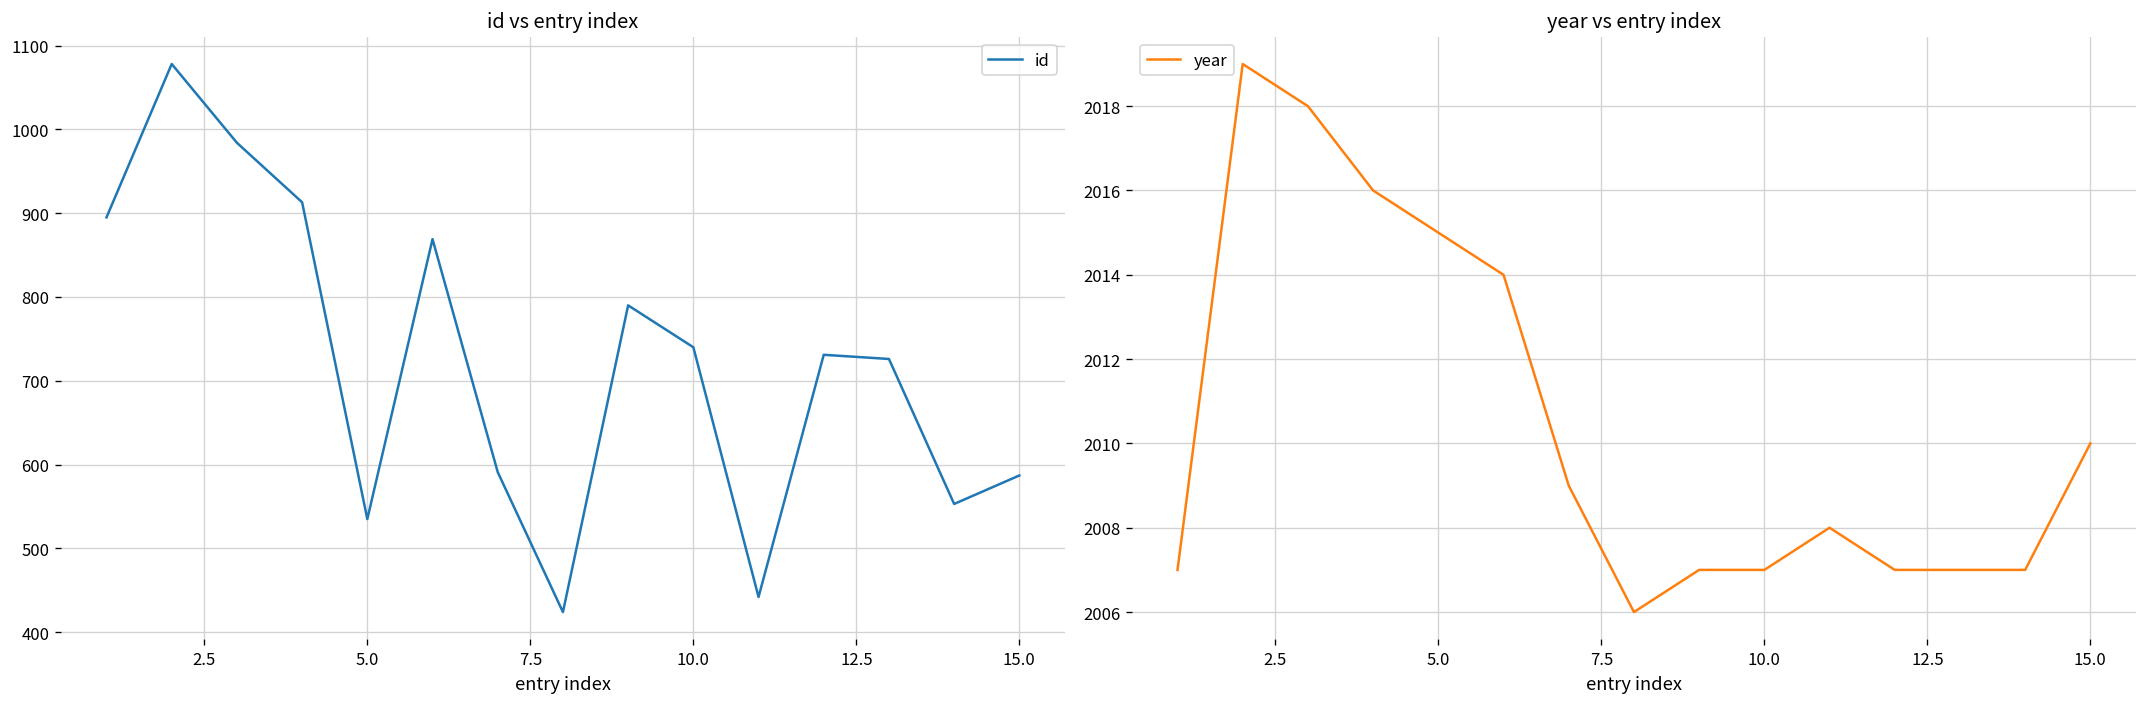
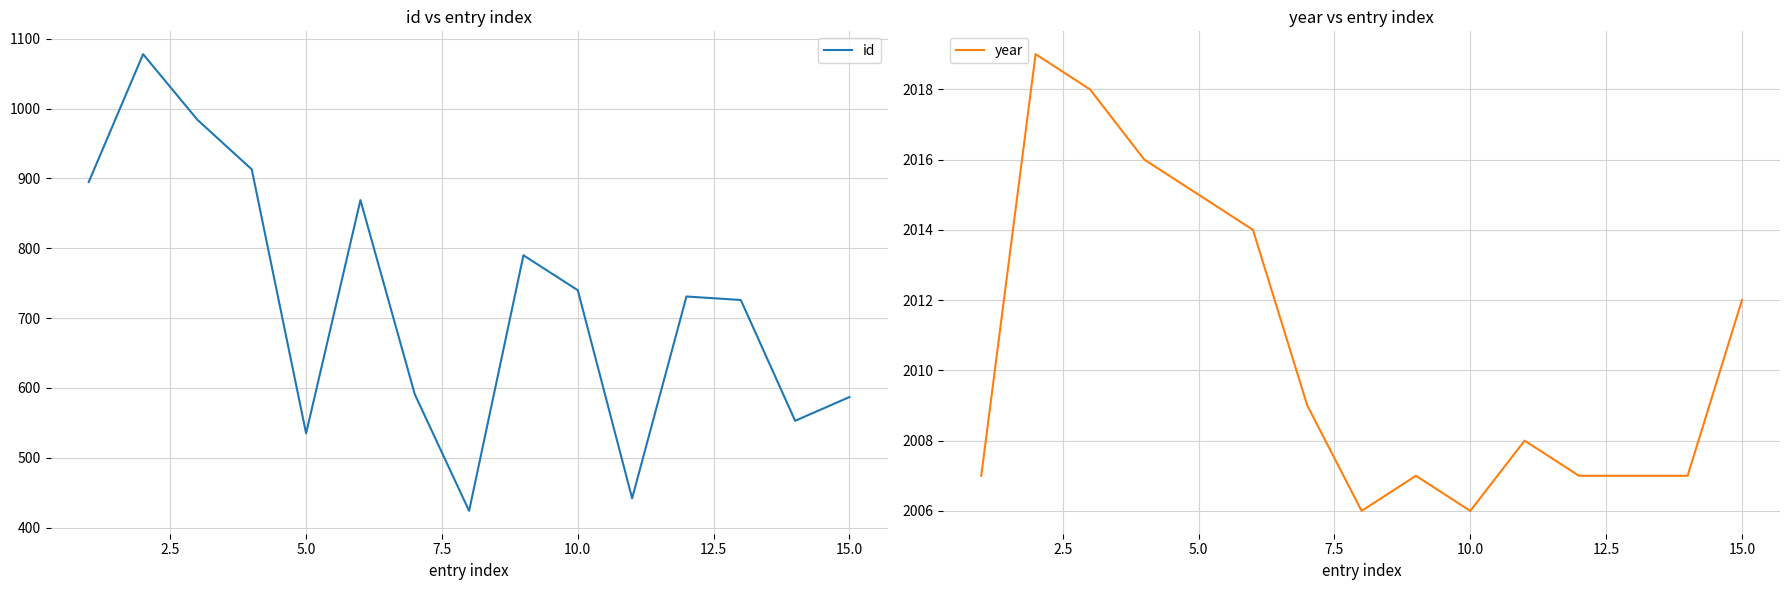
  {
    "id vs entry index": {
      "5.0": 540,
      "10.0": 740,
      "15.0": 590
    },
    "year vs entry index": {
      "5.0": 2015,
-     "10.0": 2007,
-     "15.0": 2010
+     "10.0": 2006,
+     "15.0": 2012
    }
  }
